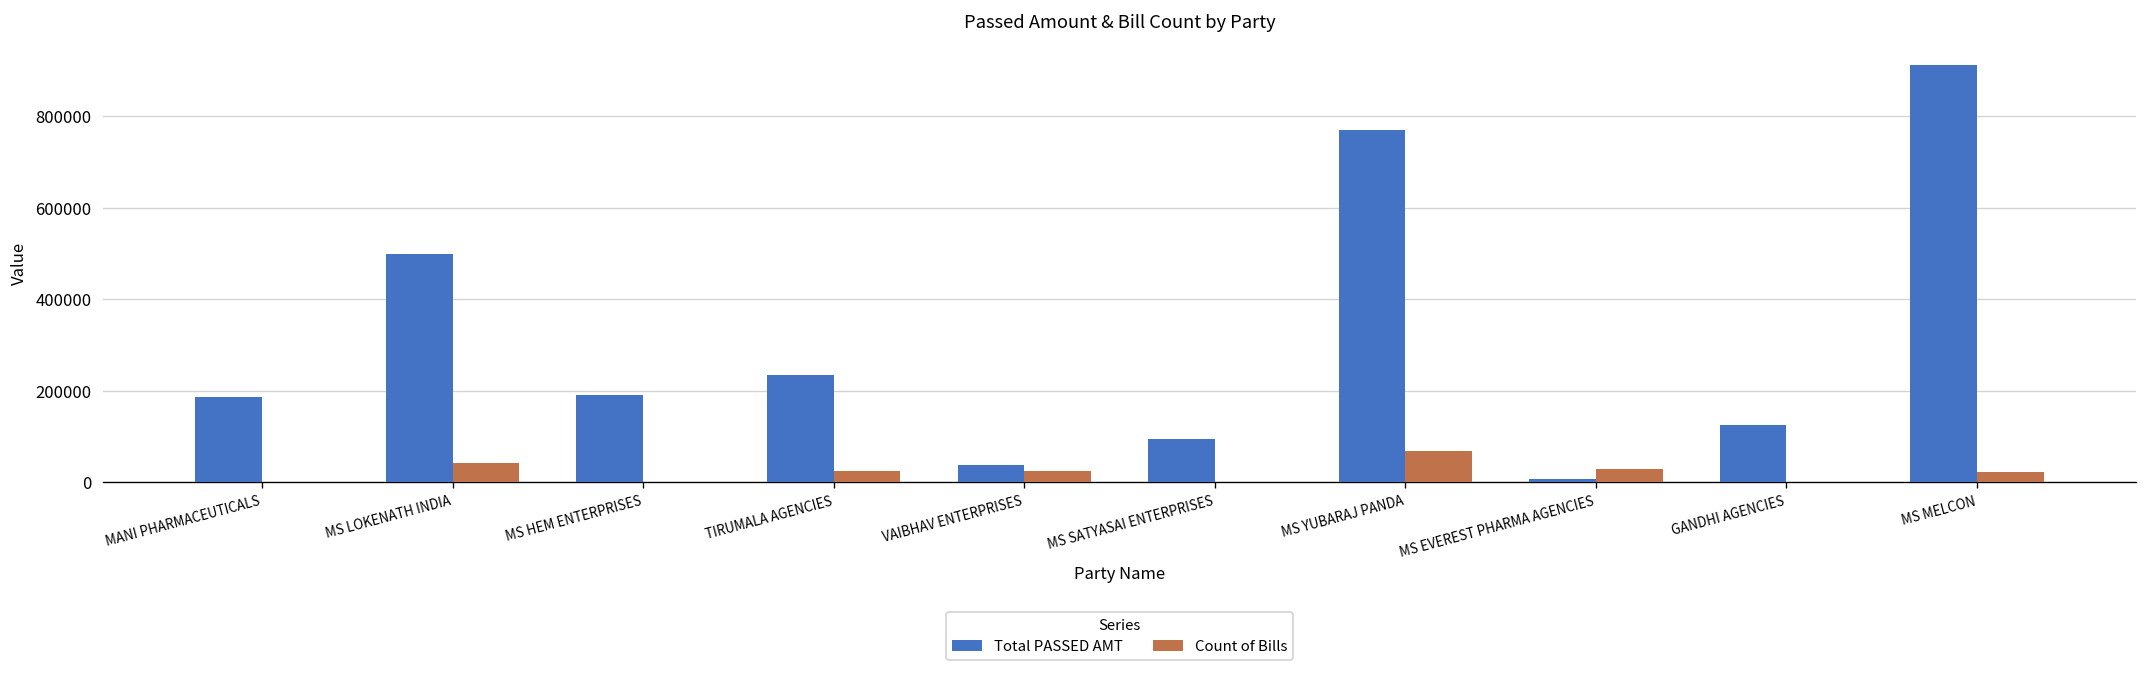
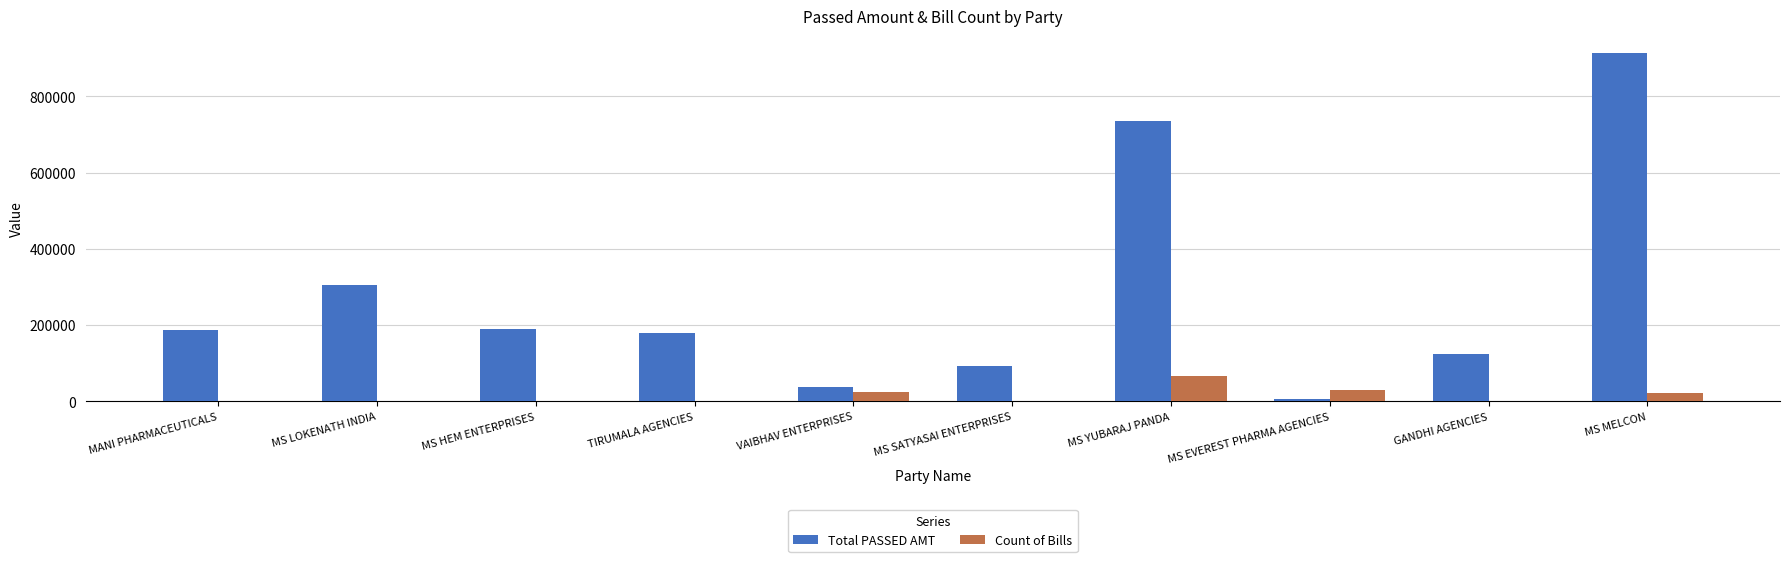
  {
    "Total PASSED AMT": {
      "MANI PHARMACEUTICALS": 190000,
-     "MS LOKENATH INDIA": 500000,
+     "MS LOKENATH INDIA": 300000,
      "MS HEM ENTERPRISES": 190000,
-     "TIRUMALA AGENCIES": 230000,
+     "TIRUMALA AGENCIES": 180000,
      "VAIBHAV ENTERPRISES": 40000,
      "MS SATYASAI ENTERPRISES": 90000,
-     "MS YUBARAJ PANDA": 770000,
+     "MS YUBARAJ PANDA": 740000,
      "GANDHI AGENCIES": 120000,
      "MS MELCON": 910000
    },
    "Count of Bills": {
-     "MS LOKENATH INDIA": 40000,
-     "TIRUMALA AGENCIES": 20000,
+     "MS LOKENATH INDIA": 0,
+     "TIRUMALA AGENCIES": 0,
      "VAIBHAV ENTERPRISES": 20000,
      "MS YUBARAJ PANDA": 70000,
      "MS EVEREST PHARMA AGENCIES": 30000,
      "MS MELCON": 20000
    }
  }
